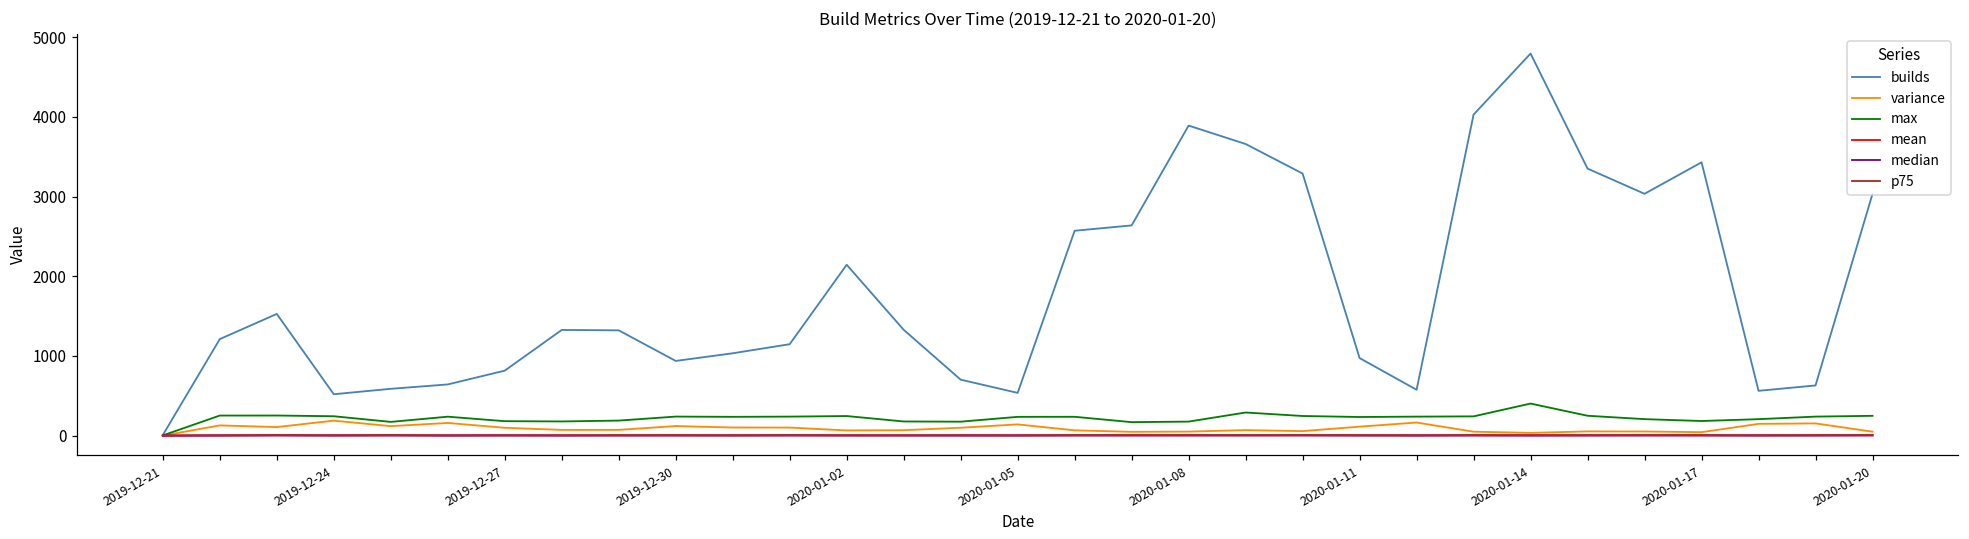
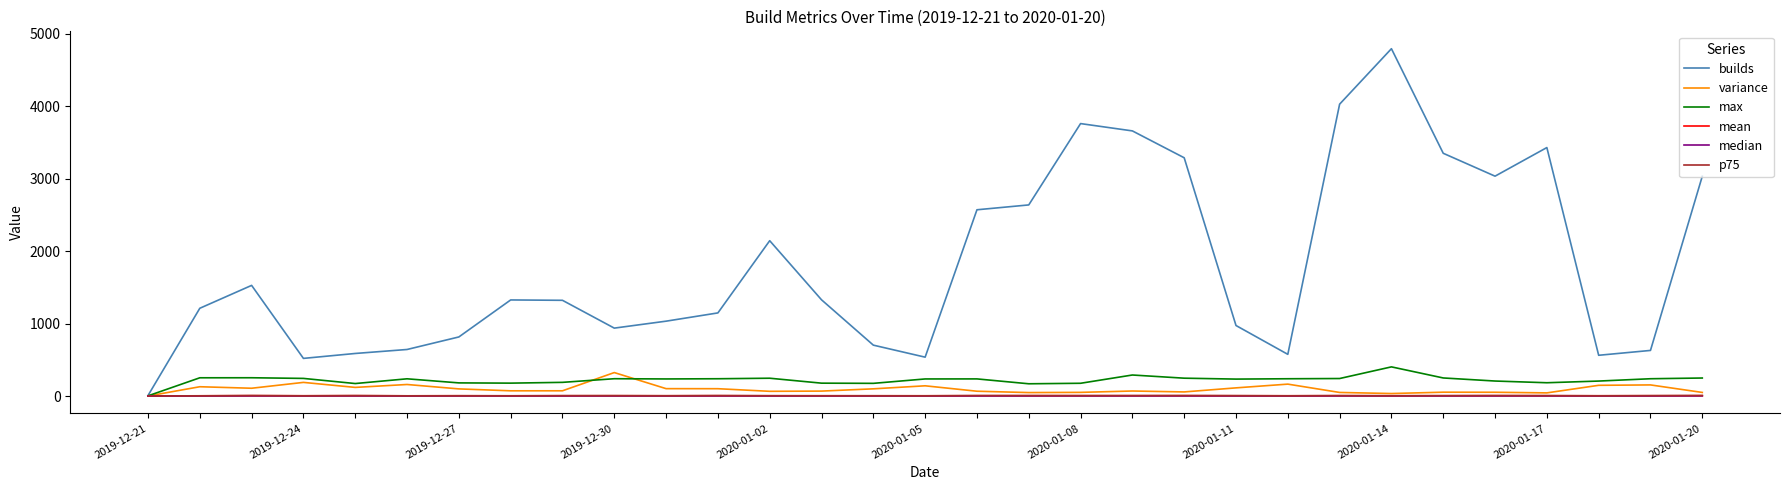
  {
    "builds": {
      "2019-12-24": 500,
      "2019-12-27": 800,
      "2019-12-30": 900,
      "2020-01-02": 2100,
      "2020-01-05": 500,
-     "2020-01-08": 3900,
+     "2020-01-08": 3800,
      "2020-01-11": 1000,
      "2020-01-14": 4800,
      "2020-01-17": 3400
    },
    "variance": {
      "2019-12-24": 200,
      "2019-12-27": 100,
-     "2019-12-30": 100,
+     "2019-12-30": 300,
      "2020-01-02": 100,
      "2020-01-05": 100,
      "2020-01-08": 100,
      "2020-01-11": 100,
      "2020-01-17": 0,
      "2020-01-20": 0
    },
    "max": {
      "2019-12-24": 200,
      "2019-12-27": 200,
      "2019-12-30": 200,
      "2020-01-02": 200,
      "2020-01-05": 200,
      "2020-01-08": 200,
      "2020-01-11": 200,
      "2020-01-14": 400,
      "2020-01-17": 200,
      "2020-01-20": 200
    },
    "p75": {
      "2019-12-24": 0,
      "2019-12-27": 0,
      "2019-12-30": 0,
      "2020-01-02": 0,
      "2020-01-05": 0,
      "2020-01-08": 0,
      "2020-01-11": 0,
      "2020-01-17": 0,
      "2020-01-20": 0
    }
  }
